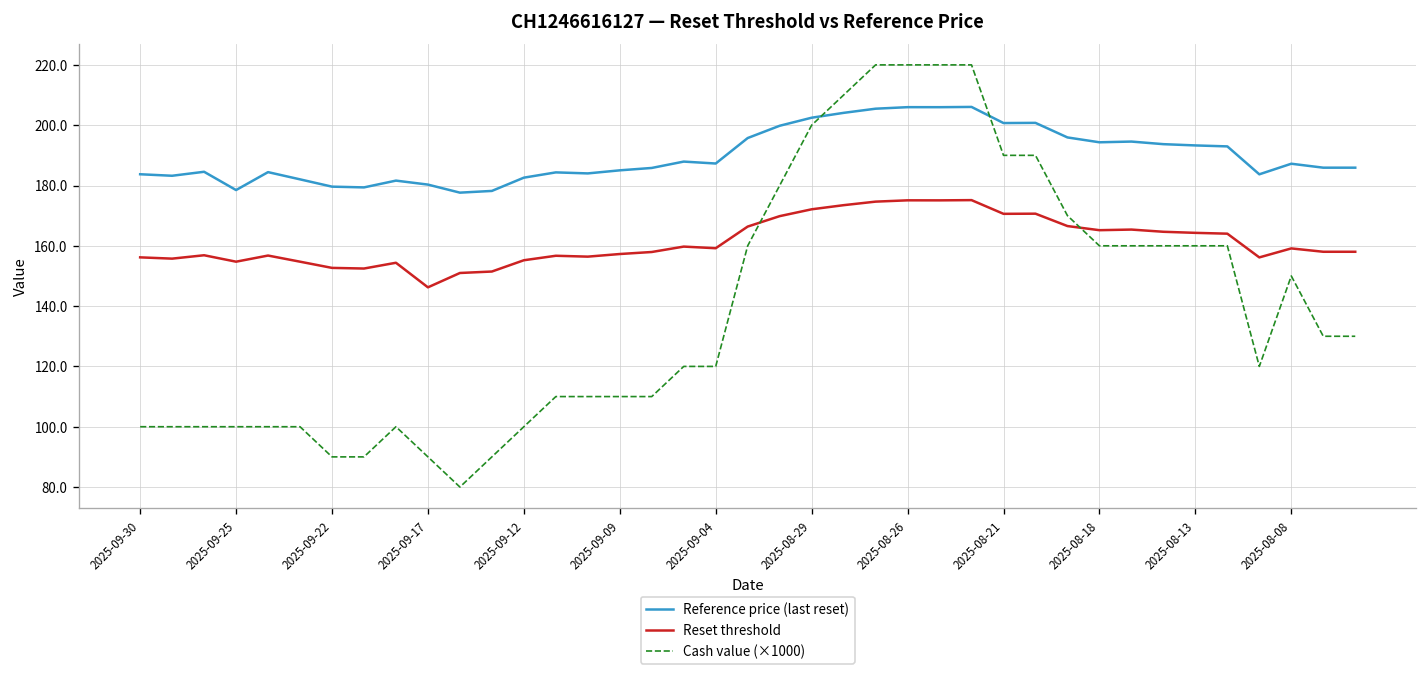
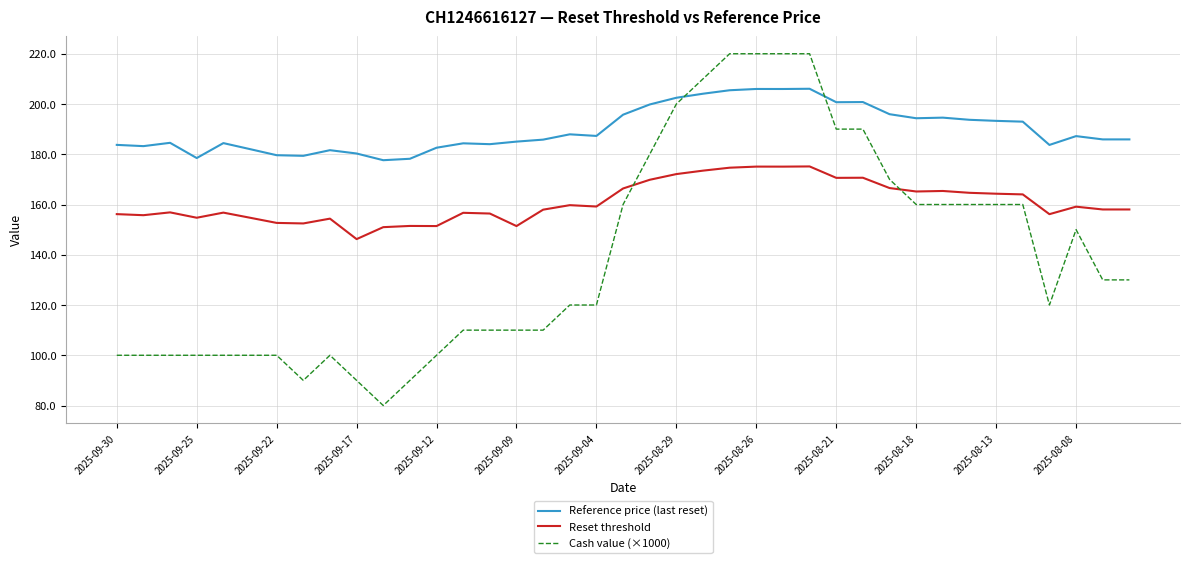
  {
    "Reference price (last reset)": {
      "2025-09-30": 184,
      "2025-09-25": 178,
      "2025-09-22": 180,
      "2025-09-17": 180,
      "2025-09-12": 183,
      "2025-09-09": 185,
      "2025-09-04": 187,
      "2025-08-29": 202,
      "2025-08-26": 206,
      "2025-08-21": 201,
      "2025-08-18": 194,
      "2025-08-13": 193,
      "2025-08-08": 187
    },
    "Reset threshold": {
      "2025-09-30": 156,
      "2025-09-25": 155,
      "2025-09-22": 153,
      "2025-09-17": 146,
-     "2025-09-12": 155,
-     "2025-09-09": 157,
+     "2025-09-12": 151,
+     "2025-09-09": 151,
      "2025-09-04": 159,
      "2025-08-29": 172,
      "2025-08-26": 175,
      "2025-08-21": 171,
      "2025-08-18": 165,
      "2025-08-13": 164,
      "2025-08-08": 159
    },
    "Cash value (×1000)": {
      "2025-09-30": 100,
      "2025-09-25": 100,
-     "2025-09-22": 90,
+     "2025-09-22": 100,
      "2025-09-17": 90,
      "2025-09-12": 100,
      "2025-09-09": 110,
      "2025-09-04": 120,
      "2025-08-29": 200,
      "2025-08-26": 220,
      "2025-08-21": 190,
      "2025-08-18": 160,
      "2025-08-13": 160,
      "2025-08-08": 150
    }
  }
